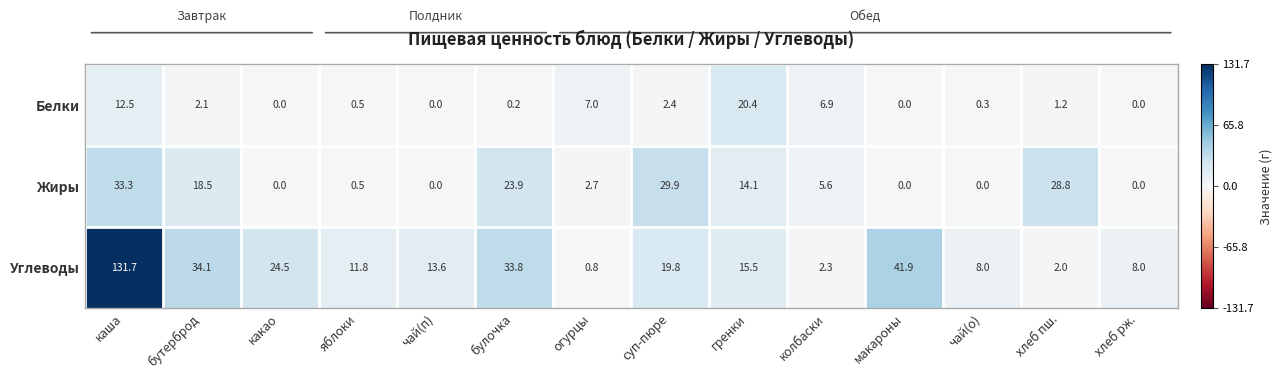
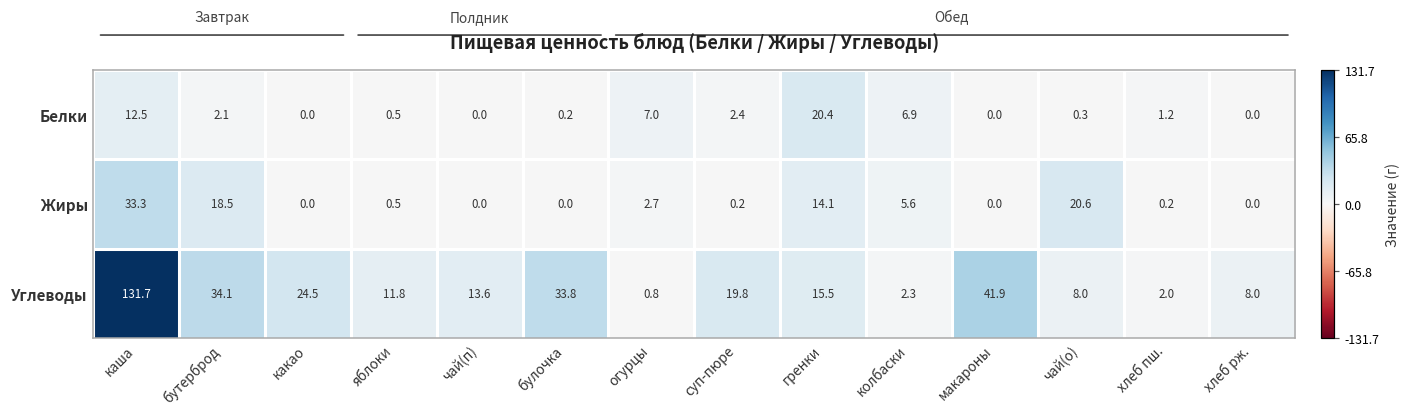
  {
    "Белки": {
      "каша": 12.5,
      "бутерброд": 2.1,
      "какао": 0.0,
      "яблоки": 0.5,
      "чай(п)": 0.0,
      "булочка": 0.2,
      "огурцы": 7.0,
      "суп-пюре": 2.4,
      "гренки": 20.4,
      "колбаски": 6.9,
      "макароны": 0.0,
      "чай(о)": 0.3,
      "хлеб пш.": 1.2,
      "хлеб рж.": 0.0
    },
    "Жиры": {
      "каша": 33.3,
      "бутерброд": 18.5,
      "какао": 0.0,
      "яблоки": 0.5,
      "чай(п)": 0.0,
-     "булочка": 23.9,
+     "булочка": 0.0,
      "огурцы": 2.7,
-     "суп-пюре": 29.9,
+     "суп-пюре": 0.2,
      "гренки": 14.1,
      "колбаски": 5.6,
      "макароны": 0.0,
-     "чай(о)": 0.0,
-     "хлеб пш.": 28.8,
+     "чай(о)": 20.6,
+     "хлеб пш.": 0.2,
      "хлеб рж.": 0.0
    },
    "Углеводы": {
      "каша": 131.7,
      "бутерброд": 34.1,
      "какао": 24.5,
      "яблоки": 11.8,
      "чай(п)": 13.6,
      "булочка": 33.8,
      "огурцы": 0.8,
      "суп-пюре": 19.8,
      "гренки": 15.5,
      "колбаски": 2.3,
      "макароны": 41.9,
      "чай(о)": 8.0,
      "хлеб пш.": 2.0,
      "хлеб рж.": 8.0
    }
  }
